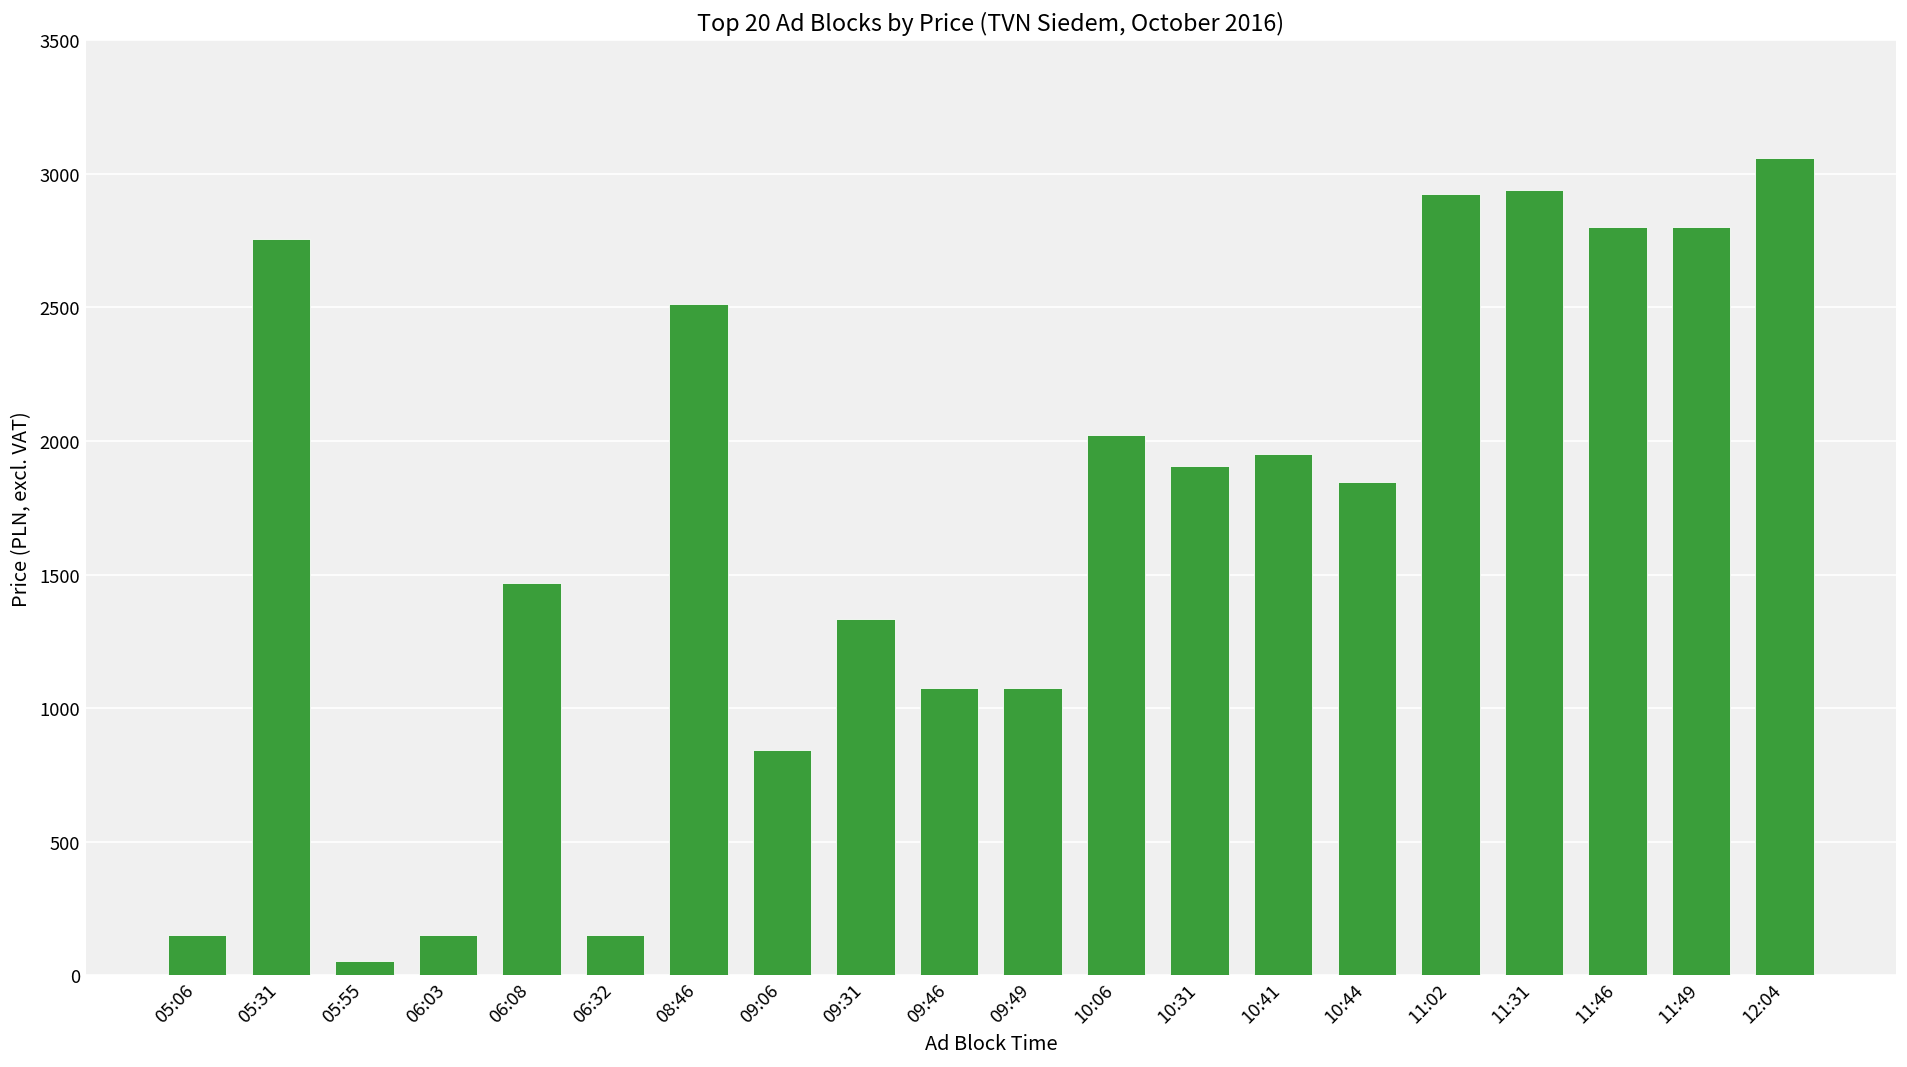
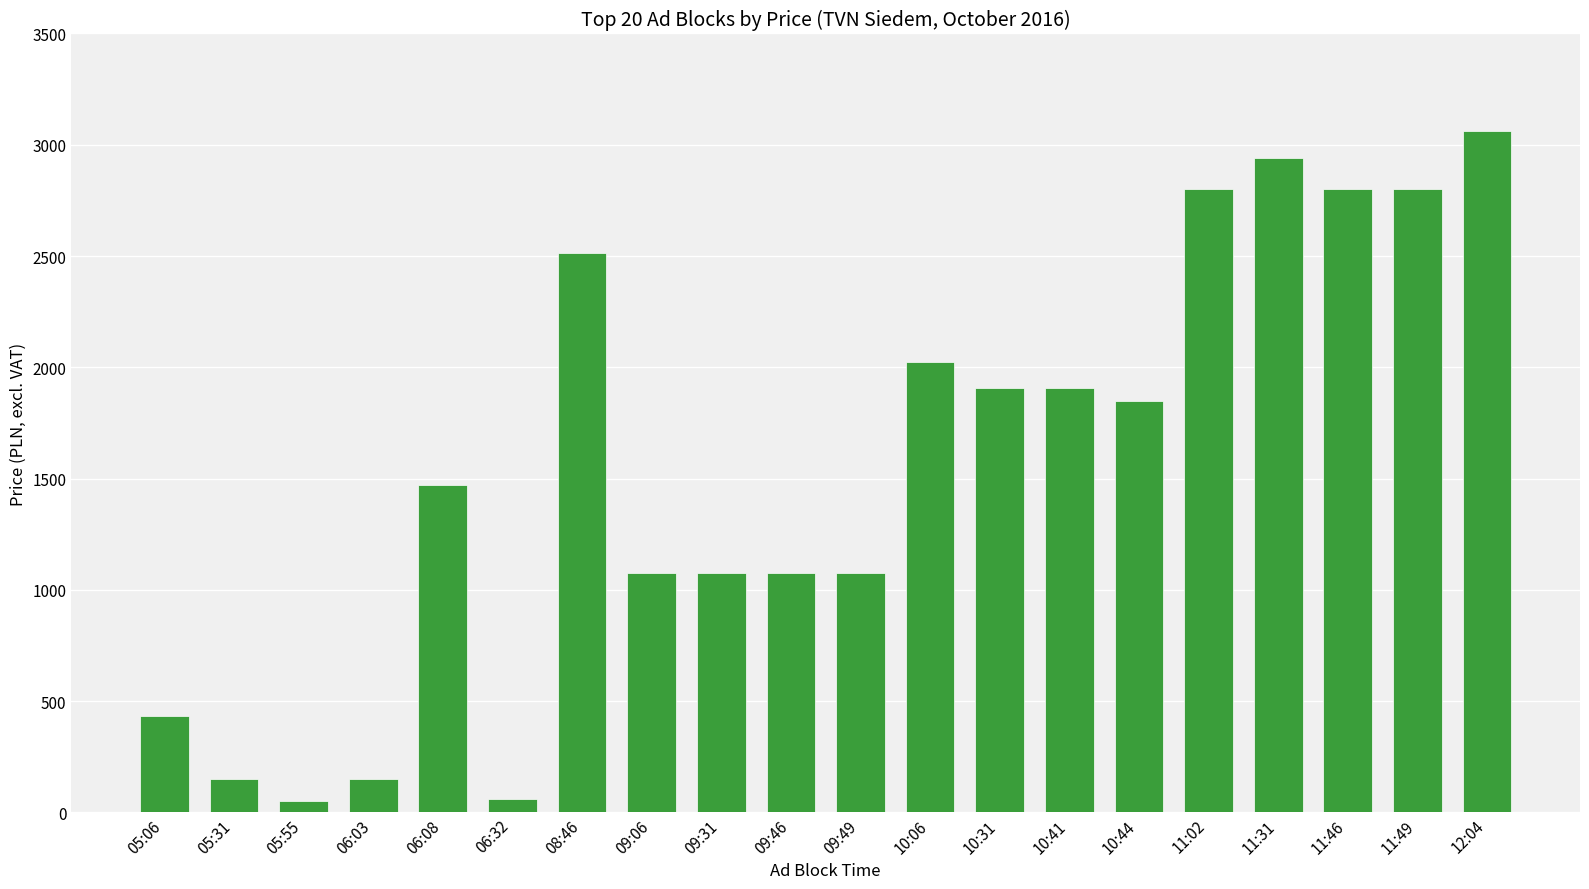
  {
-   "05:06": 150,
-   "05:31": 2760,
+   "05:06": 440,
+   "05:31": 150,
    "05:55": 50,
    "06:03": 150,
    "06:08": 1470,
-   "06:32": 150,
+   "06:32": 60,
    "08:46": 2510,
-   "09:06": 840,
-   "09:31": 1330,
+   "09:06": 1080,
+   "09:31": 1080,
    "09:46": 1080,
    "09:49": 1080,
    "10:06": 2020,
    "10:31": 1910,
-   "10:41": 1950,
+   "10:41": 1910,
    "10:44": 1850,
-   "11:02": 2930,
+   "11:02": 2800,
    "11:31": 2940,
    "11:46": 2800,
    "11:49": 2800,
    "12:04": 3060
  }
